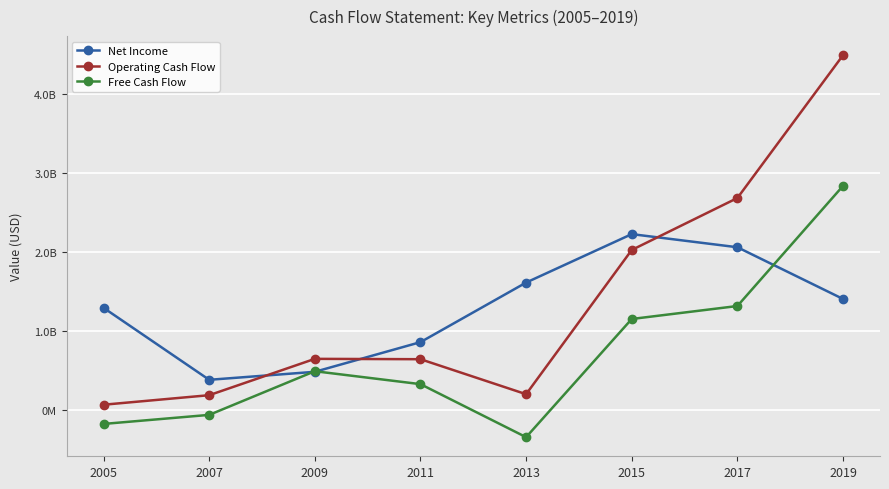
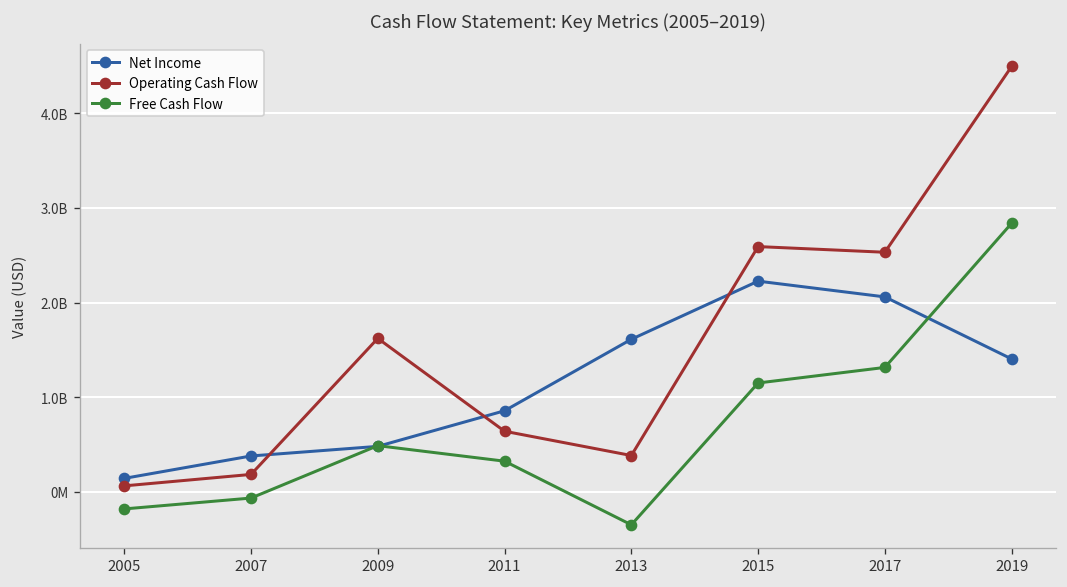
  {
    "Net Income": {
-     "2005": 1300000000,
+     "2005": 100000000,
      "2007": 400000000,
      "2011": 900000000,
      "2013": 1600000000,
      "2015": 2200000000,
      "2017": 2100000000,
      "2019": 1400000000
    },
    "Operating Cash Flow": {
      "2005": 100000000,
      "2007": 200000000,
-     "2009": 600000000,
+     "2009": 1600000000,
      "2011": 600000000,
-     "2013": 200000000,
-     "2015": 2000000000,
-     "2017": 2700000000,
+     "2013": 400000000,
+     "2015": 2600000000,
+     "2017": 2500000000,
      "2019": 4500000000
    },
    "Free Cash Flow": {
      "2005": -200000000,
      "2007": -100000000,
      "2011": 300000000,
      "2013": -300000000,
      "2015": 1200000000,
      "2017": 1300000000,
      "2019": 2800000000
    }
  }
